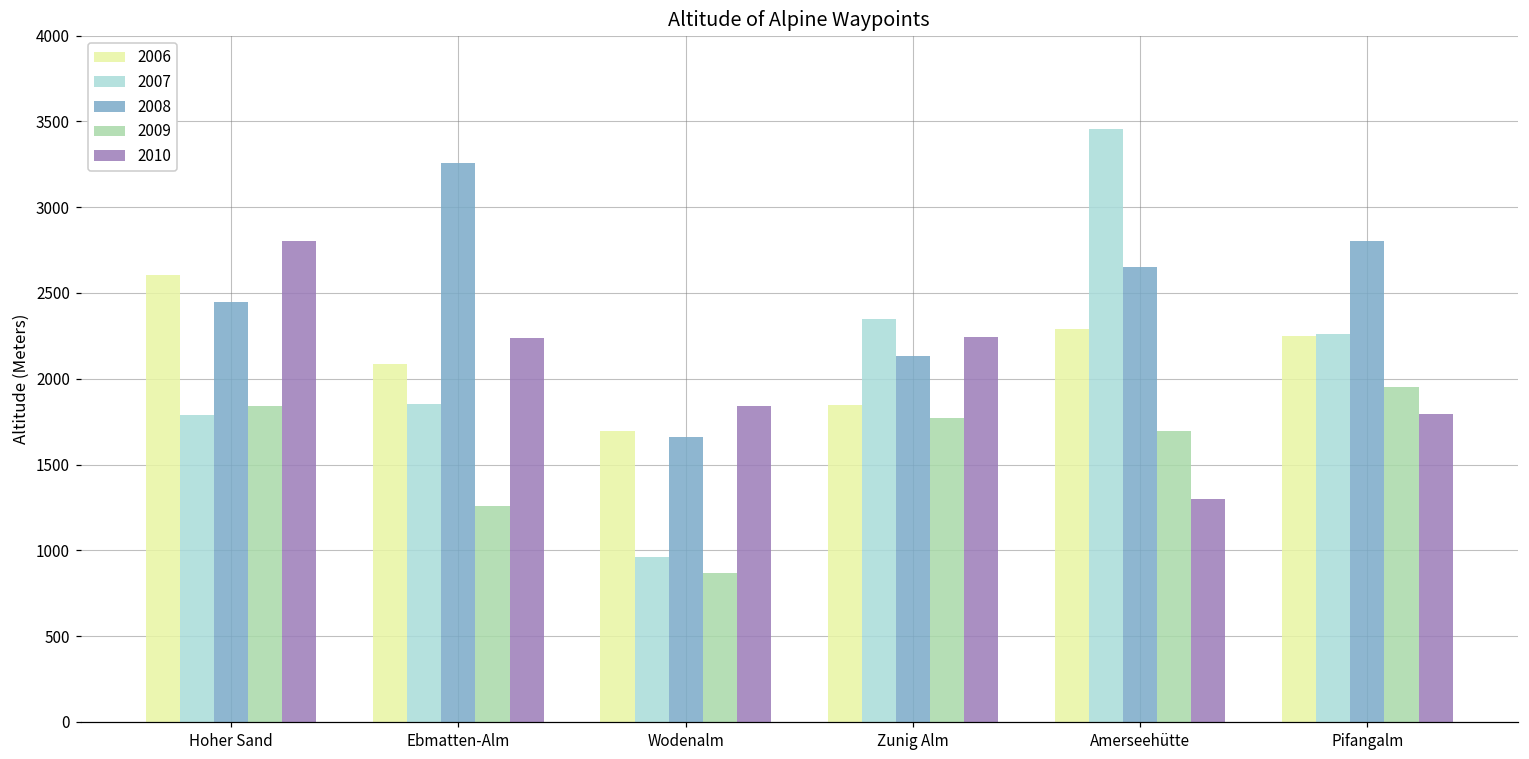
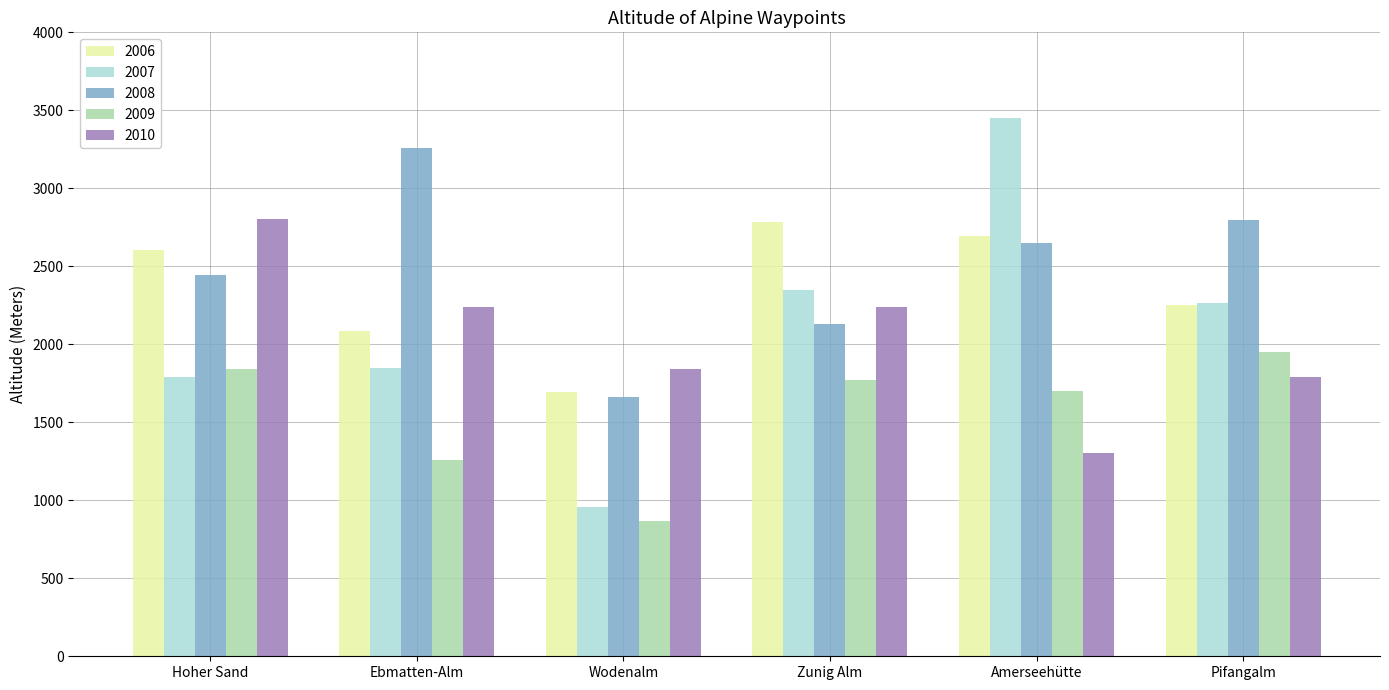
  {
    "2006": {
      "Hoher Sand": 2610,
      "Ebmatten-Alm": 2090,
      "Wodenalm": 1700,
-     "Zunig Alm": 1850,
-     "Amerseehütte": 2290,
+     "Zunig Alm": 2780,
+     "Amerseehütte": 2700,
      "Pifangalm": 2250
    }
  }
